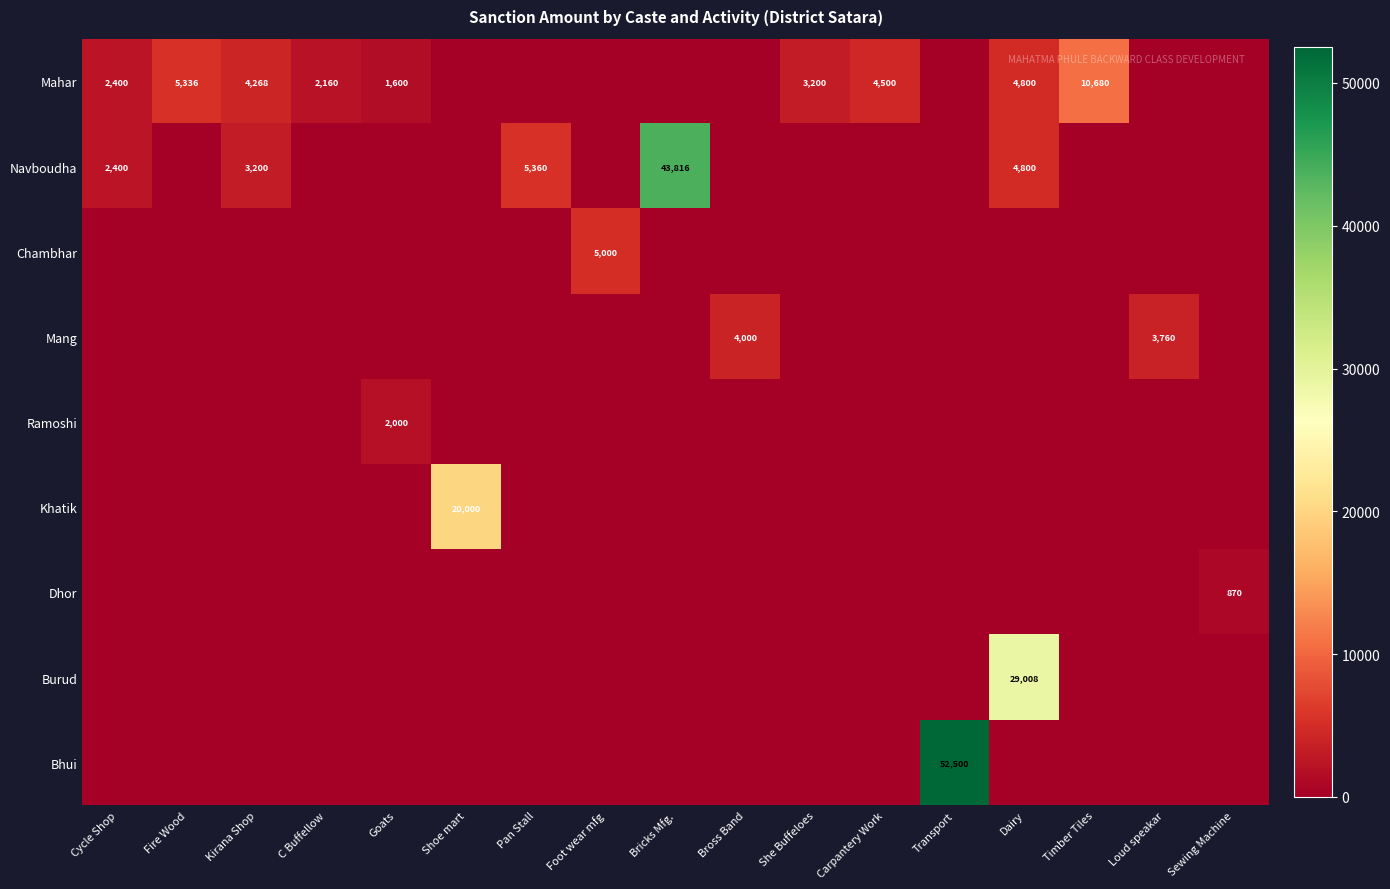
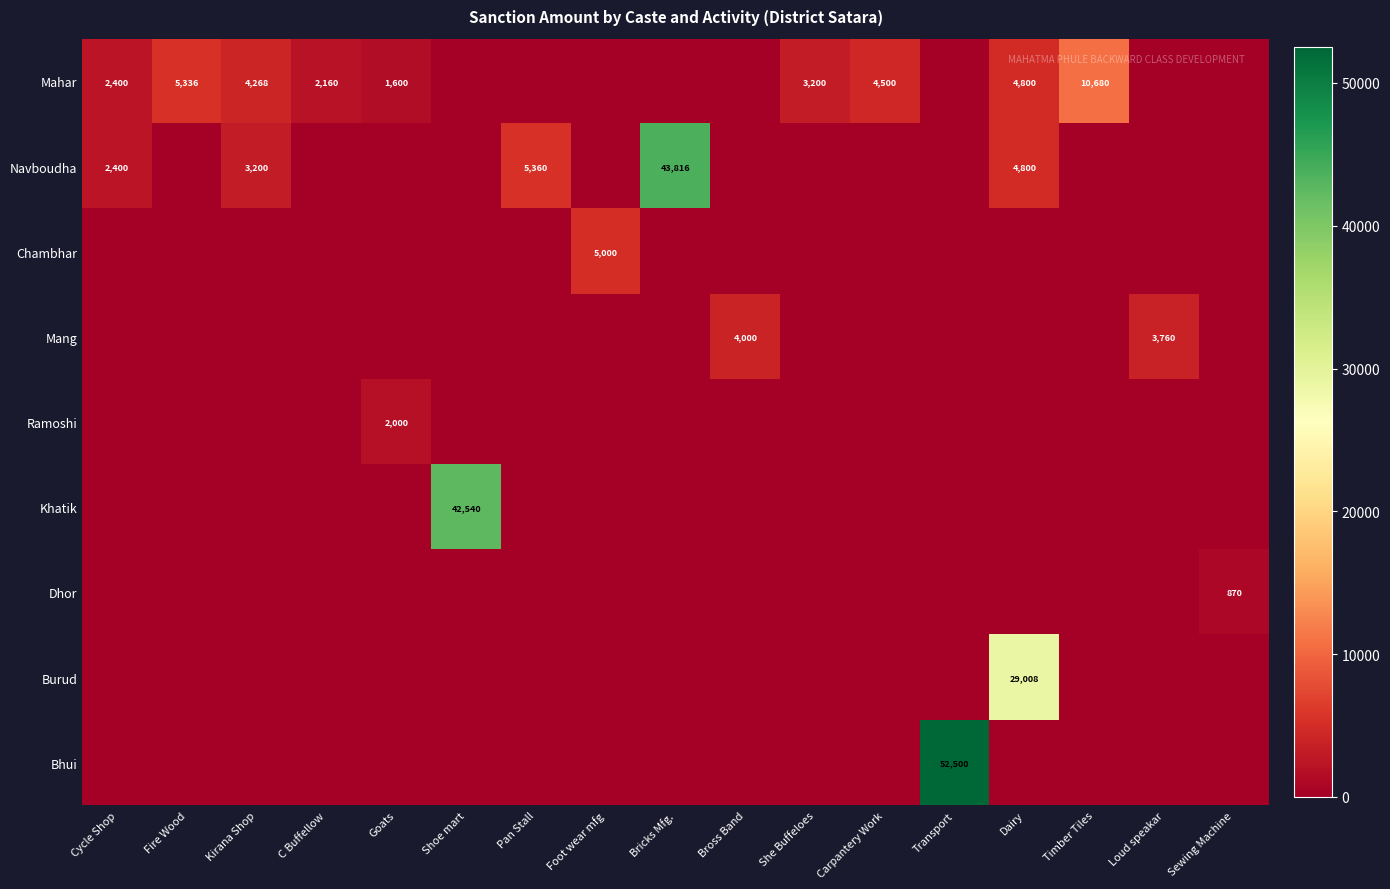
  {
    "Mahar": {
      "Cycle Shop": "2,400",
      "Fire Wood": "5,336",
      "Kirana Shop": "4,268",
      "C Buffellow": "2,160",
      "Goats": "1,600",
      "She Buffeloes": "3,200",
      "Carpantery Work": "4,500",
      "Dairy": "4,800"
    },
    "Navboudha": {
      "Cycle Shop": "2,400",
      "Kirana Shop": "3,200",
      "Pan Stall": "5,360",
      "Bricks Mfg.": "43,816",
      "Dairy": "4,800"
    },
    "Chambhar": {
      "Foot wear mfg": "5,000"
    },
    "Mang": {
      "Bross Band": "4,000",
      "Loud speakar": "3,760"
    },
    "Ramoshi": {
      "Goats": "2,000"
    },
    "Khatik": {
-     "Shoe mart": "20,000"
+     "Shoe mart": "42,540"
    },
    "Dhor": {
      "Sewing Machine": "870"
    },
    "Burud": {
      "Dairy": "29,008"
    },
    "Bhui": {
      "Transport": "52,500"
    }
  }
